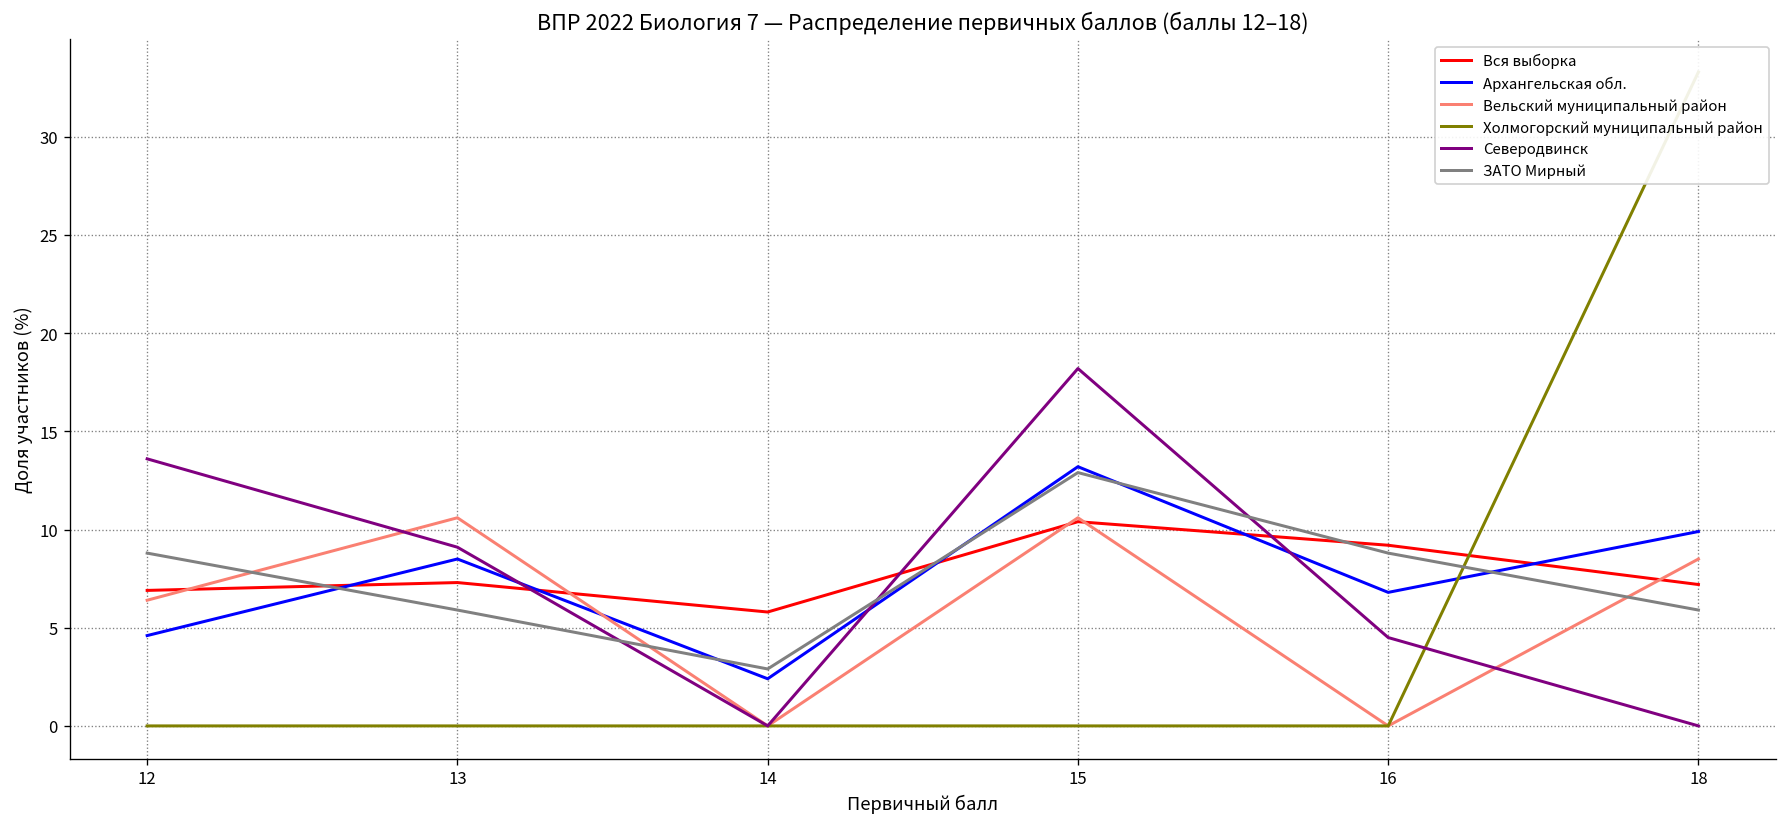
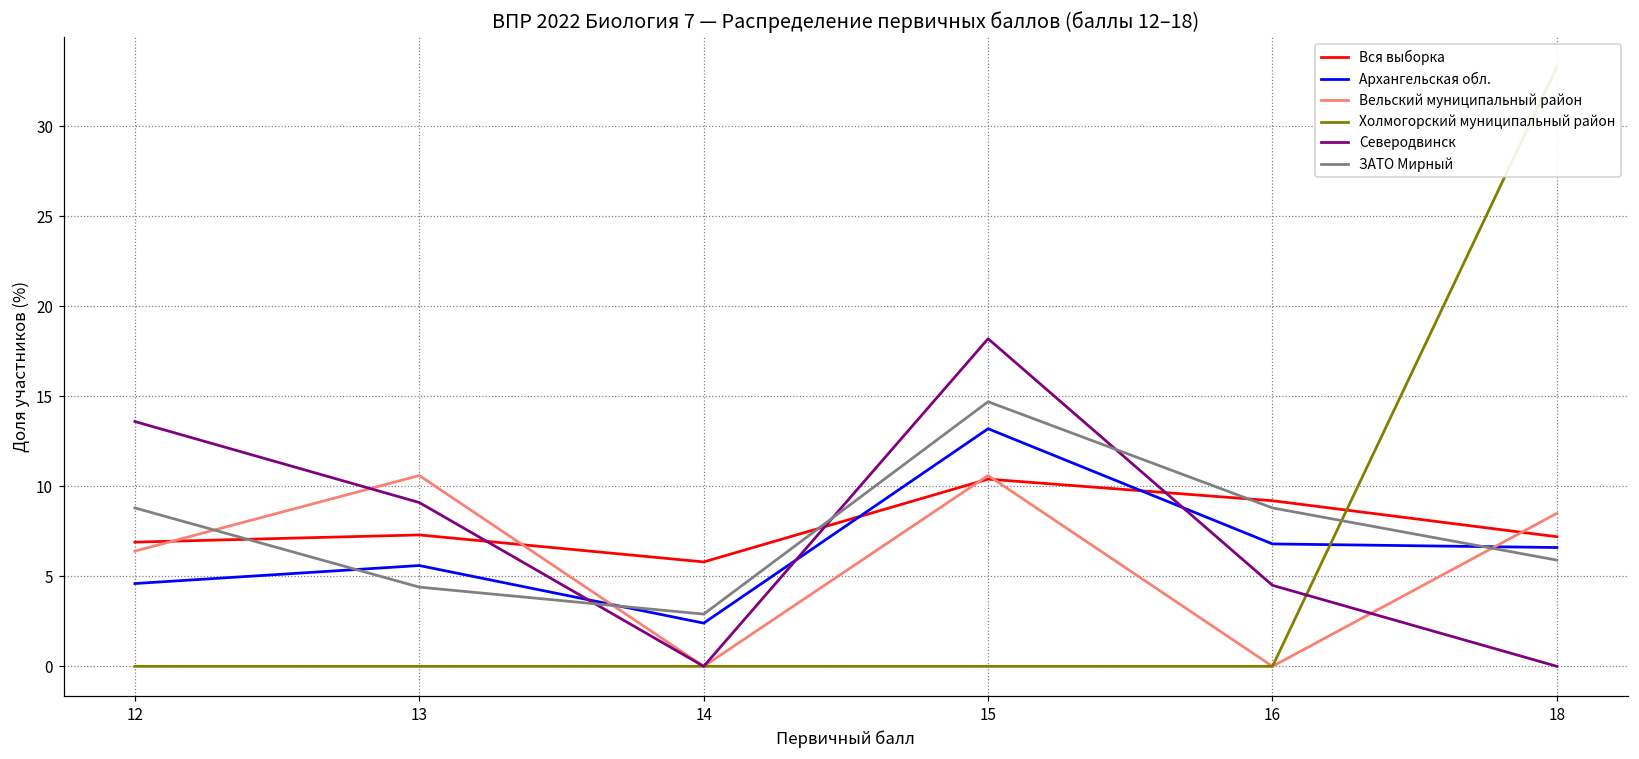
  {
    "Вся выборка": {
      "12": 6.9,
      "13": 7.3,
      "14": 5.8,
      "15": 10.4,
      "16": 9.2,
      "18": 7.2
    },
    "Архангельская обл.": {
      "12": 4.6,
-     "13": 8.5,
+     "13": 5.6,
      "14": 2.4,
      "15": 13.2,
      "16": 6.8,
-     "18": 9.9
+     "18": 6.6
    },
    "Вельский муниципальный район": {
      "12": 6.4,
      "13": 10.6,
      "15": 10.6,
      "18": 8.5
    },
    "Холмогорский муниципальный район": {
      "12": 0.0,
      "13": 0.0,
      "15": 0.0
    },
    "Северодвинск": {
      "12": 13.6,
      "13": 9.1,
      "15": 18.2,
      "16": 4.5,
      "18": 0.0
    },
    "ЗАТО Мирный": {
      "12": 8.8,
-     "13": 5.9,
+     "13": 4.4,
      "14": 2.9,
-     "15": 12.9,
+     "15": 14.7,
      "16": 8.8,
      "18": 5.9
    }
  }
